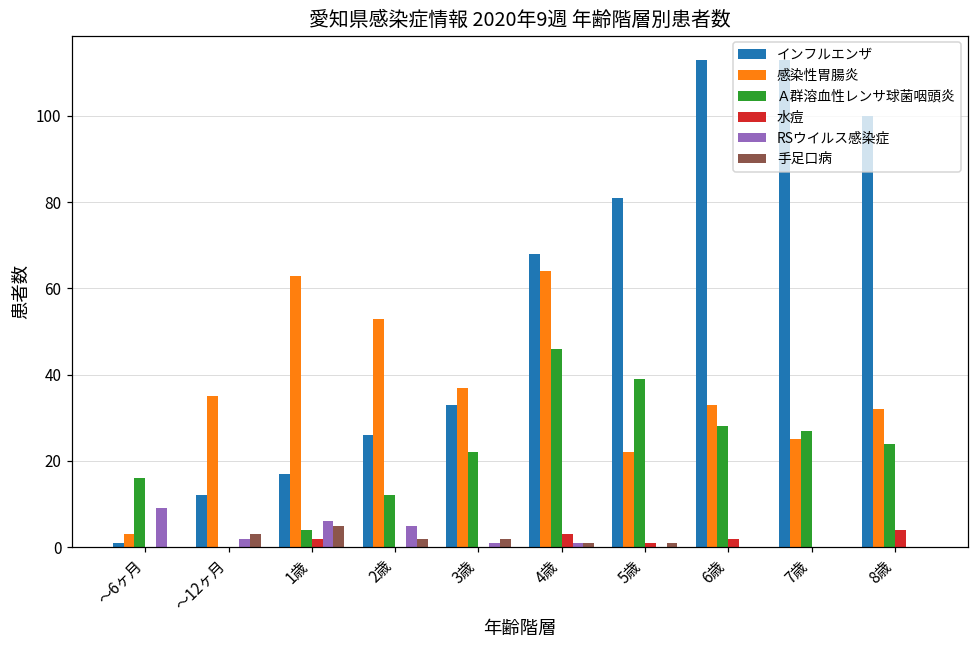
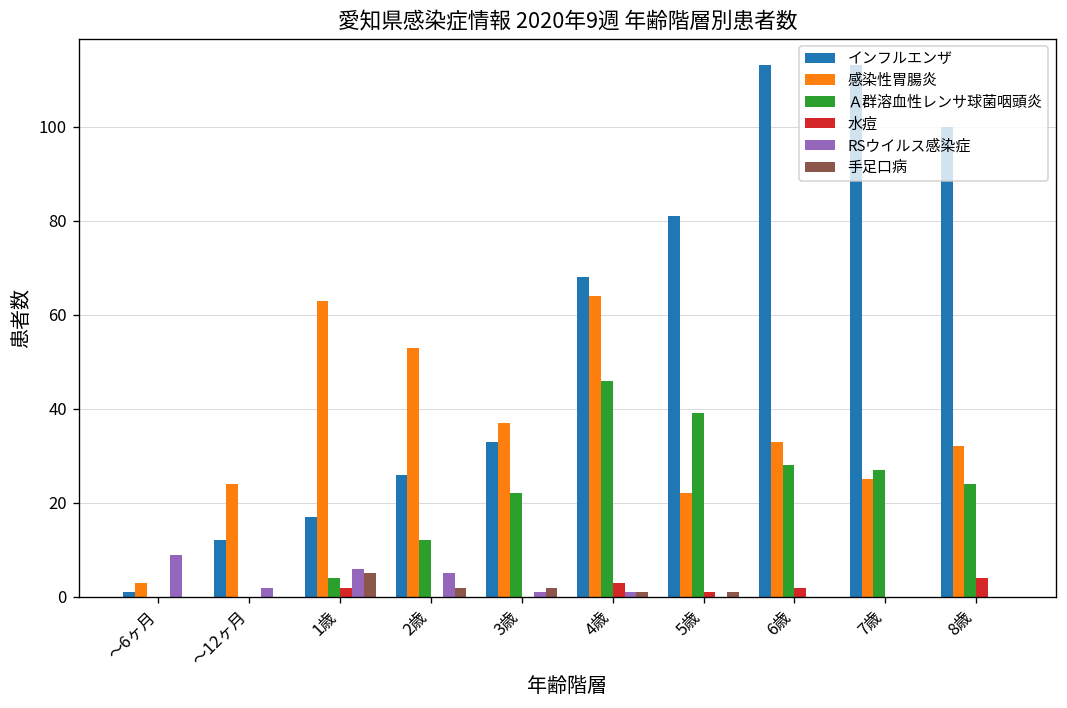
  {
    "インフルエンザ": {
      "～6ヶ月": 1,
      "～12ヶ月": 12,
      "1歳": 17,
      "2歳": 26,
      "3歳": 33,
      "4歳": 68,
      "5歳": 81,
      "6歳": 113
    },
    "感染性胃腸炎": {
      "～6ヶ月": 3,
-     "～12ヶ月": 35,
+     "～12ヶ月": 24,
      "1歳": 63,
      "2歳": 53,
      "3歳": 37,
      "4歳": 64,
      "5歳": 22,
      "6歳": 33,
      "7歳": 25,
      "8歳": 32
    },
    "Ａ群溶血性レンサ球菌咽頭炎": {
-     "～6ヶ月": 16,
+     "～6ヶ月": 0,
      "～12ヶ月": 0,
      "1歳": 4,
      "2歳": 12,
      "3歳": 22,
      "4歳": 46,
      "5歳": 39,
      "6歳": 28,
      "7歳": 27,
      "8歳": 24
    },
    "水痘": {
      "～6ヶ月": 0,
      "～12ヶ月": 0,
      "1歳": 2,
      "2歳": 0,
      "3歳": 0,
      "4歳": 3,
      "5歳": 1,
      "6歳": 2,
      "7歳": 0,
      "8歳": 4
    },
    "RSウイルス感染症": {
      "～6ヶ月": 9,
      "～12ヶ月": 2,
      "1歳": 6,
      "2歳": 5,
      "3歳": 1,
      "4歳": 1,
      "5歳": 0,
      "6歳": 0,
      "7歳": 0,
      "8歳": 0
    },
    "手足口病": {
      "～6ヶ月": 0,
-     "～12ヶ月": 3,
+     "～12ヶ月": 0,
      "1歳": 5,
      "2歳": 2,
      "3歳": 2,
      "4歳": 1,
      "5歳": 1,
      "6歳": 0,
      "7歳": 0,
      "8歳": 0
    }
  }
